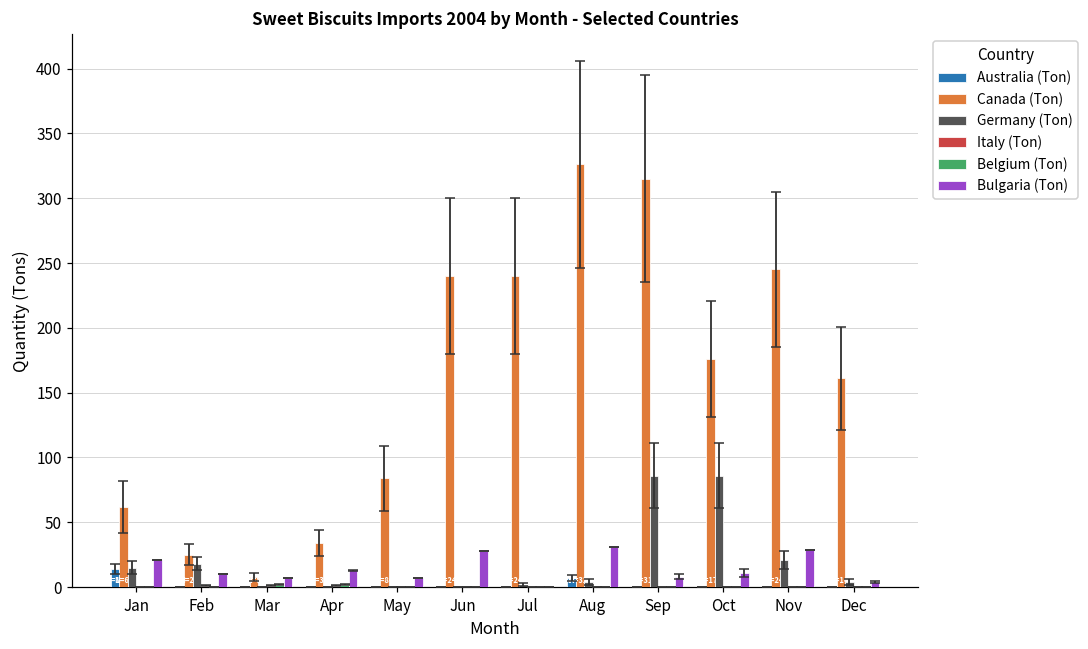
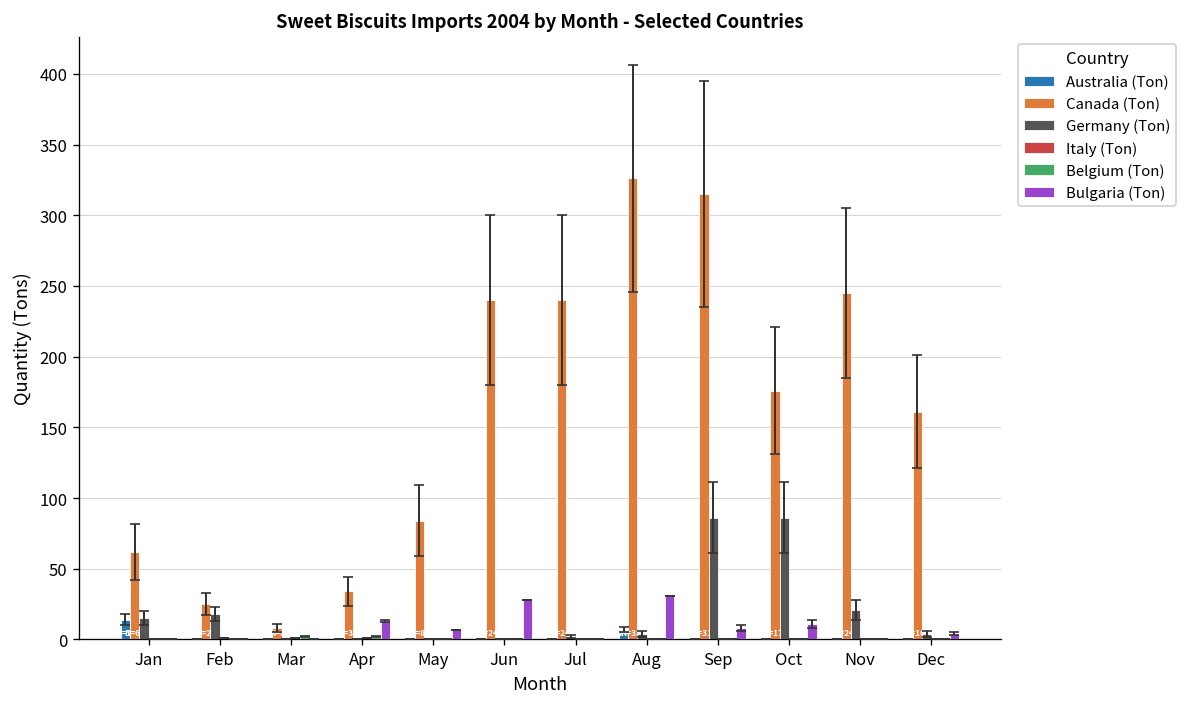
  {
    "Australia (Ton)": {
      "Jan": 14,
      "Feb": 0,
      "Mar": 0,
      "Apr": 0,
      "May": 0,
      "Jun": 0,
      "Jul": 0,
      "Sep": 0,
      "Oct": 0,
      "Nov": 0,
      "Dec": 0
    },
    "Belgium (Ton)": {
      "Jan": 0,
      "Feb": 0,
      "May": 0,
      "Jun": 0,
      "Jul": 0,
      "Aug": 0,
      "Sep": 0,
      "Oct": 0,
      "Nov": 0,
      "Dec": 0
    },
    "Bulgaria (Ton)": {
-     "Jan": 21,
-     "Feb": 10,
-     "Mar": 7,
+     "Jan": 0,
+     "Feb": 0,
+     "Mar": 0,
      "Apr": 13,
      "May": 7,
      "Jun": 28,
      "Jul": 0,
      "Aug": 31,
      "Sep": 8,
      "Oct": 11,
-     "Nov": 29,
+     "Nov": 0,
      "Dec": 4
    }
  }
